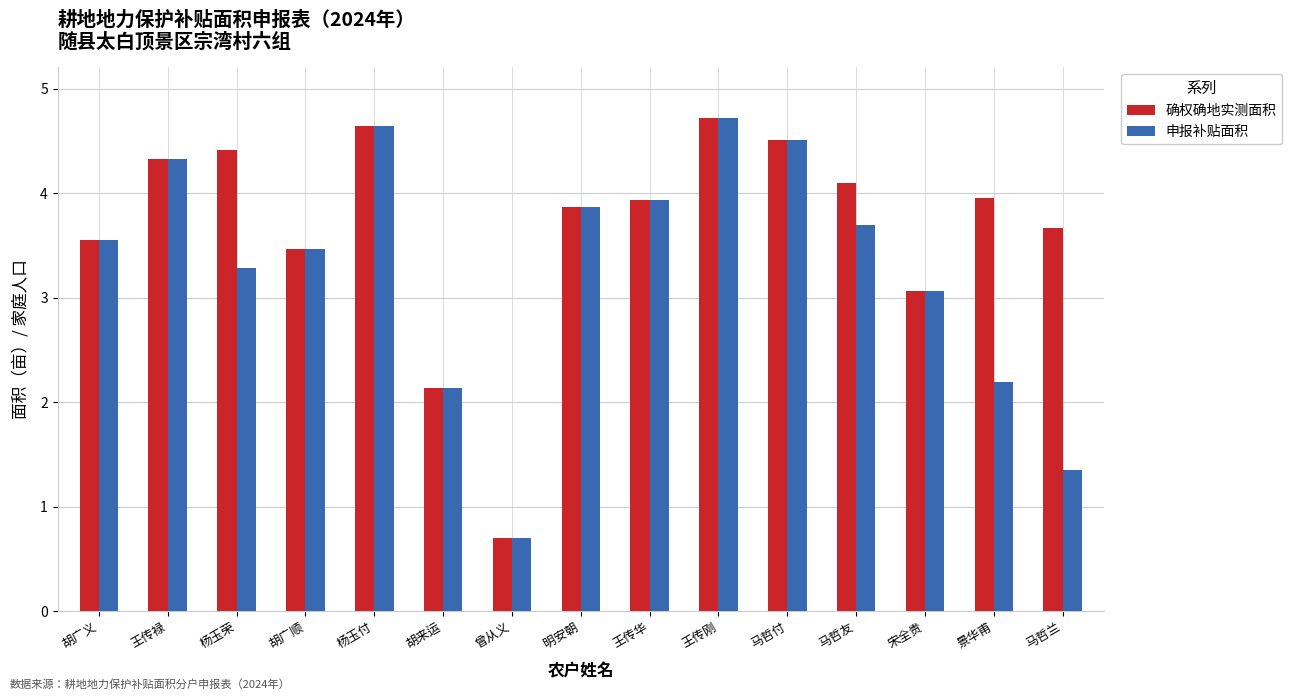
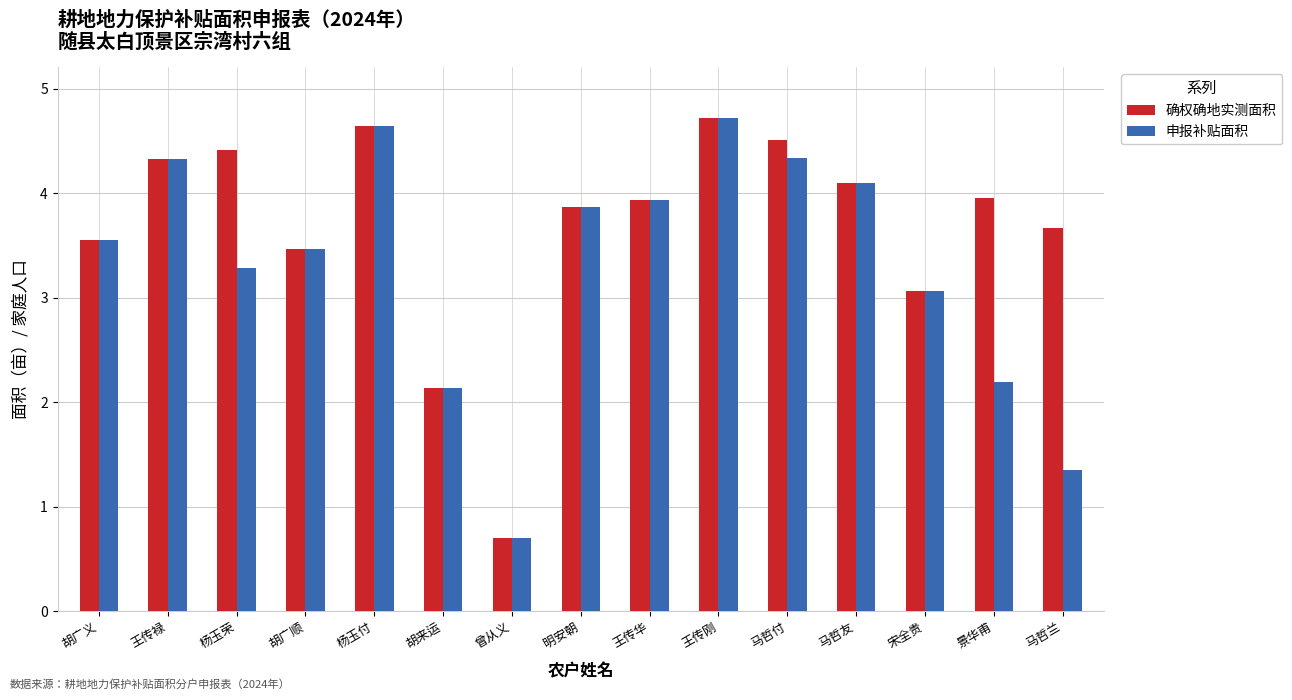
  {
    "确权确地实测面积": {
      "胡广义": 3.55,
      "王传禄": 4.33,
      "杨玉荣": 4.41,
      "胡广顺": 3.47,
      "杨玉付": 4.64,
      "胡来运": 2.14,
      "曾从义": 0.70,
      "明安朝": 3.87,
      "王传华": 3.93,
      "王传刚": 4.72,
      "马哲付": 4.51,
      "马哲友": 4.10,
      "宋全贵": 3.06,
      "景华甫": 3.95,
      "马哲兰": 3.67
    },
    "申报补贴面积": {
      "胡广义": 3.55,
      "王传禄": 4.33,
      "杨玉荣": 3.28,
      "胡广顺": 3.47,
      "杨玉付": 4.64,
      "胡来运": 2.14,
      "曾从义": 0.70,
      "明安朝": 3.87,
      "王传华": 3.93,
      "王传刚": 4.72,
-     "马哲付": 4.51,
-     "马哲友": 3.7,
+     "马哲付": 4.34,
+     "马哲友": 4.1,
      "宋全贵": 3.06,
      "景华甫": 2.19,
      "马哲兰": 1.35
    }
  }
